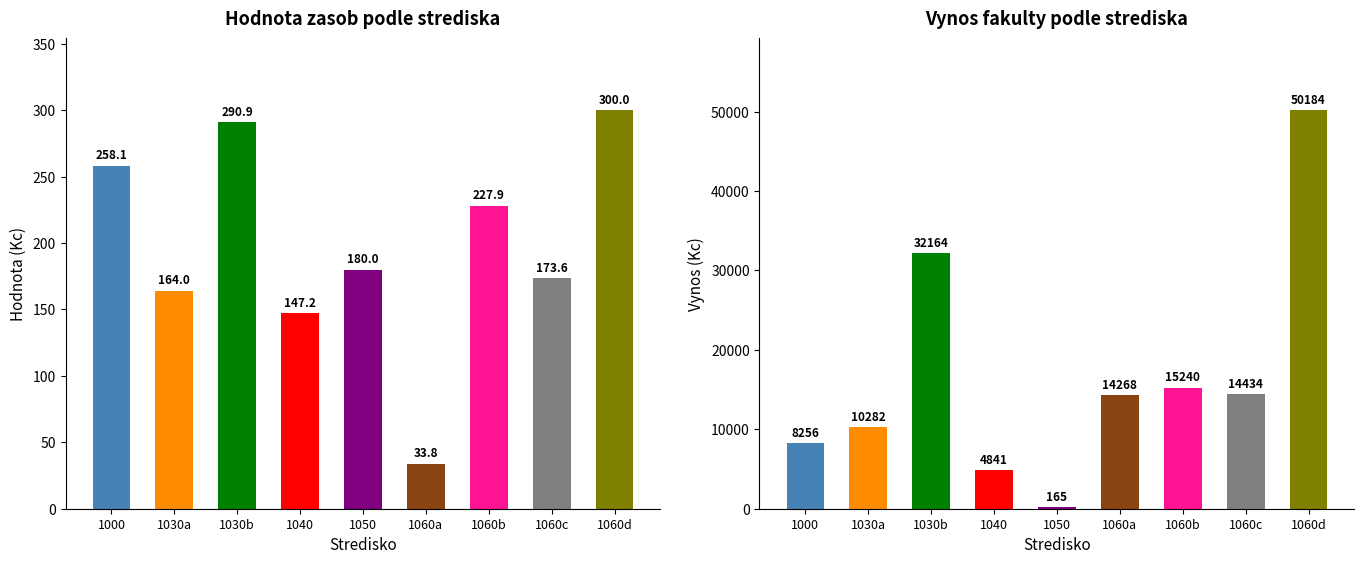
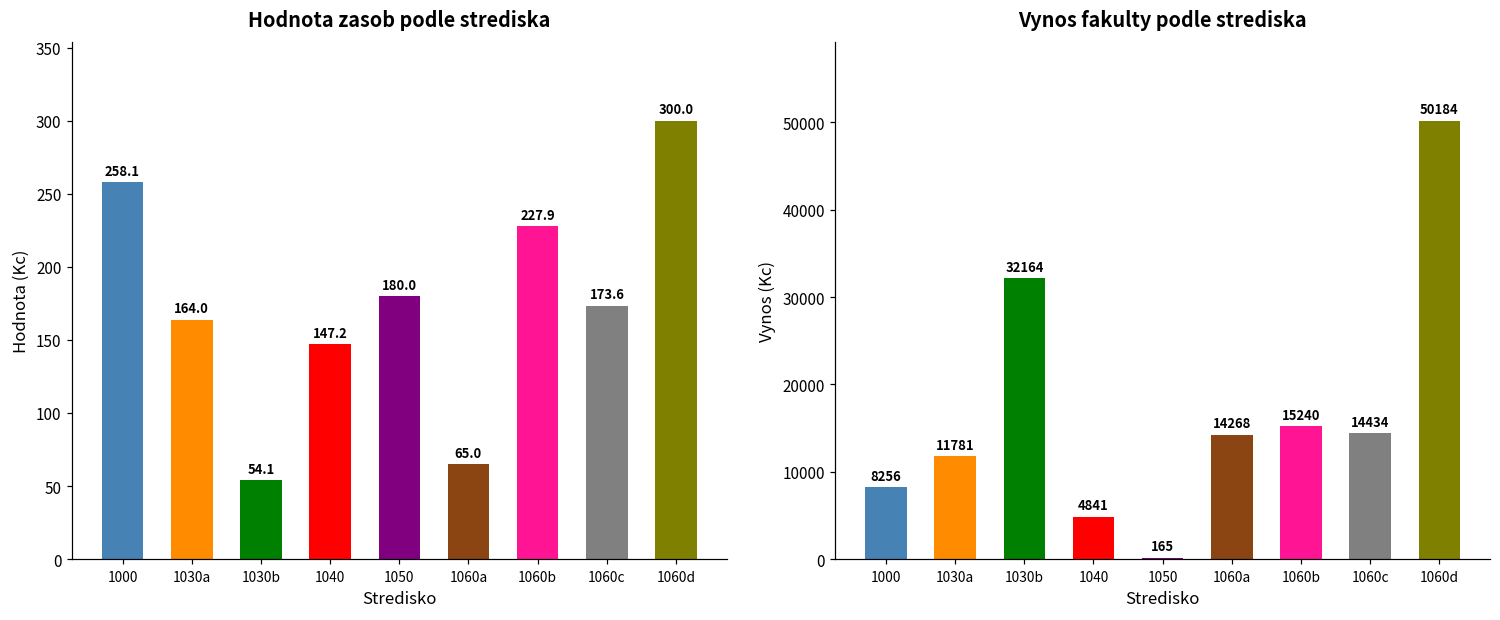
  {
    "Hodnota zasob podle strediska": {
      "1000": 258.1,
      "1030a": 164.0,
-     "1030b": 290.9,
+     "1030b": 54.1,
      "1040": 147.2,
      "1050": 180.0,
-     "1060a": 33.8,
+     "1060a": 65.0,
      "1060b": 227.9,
      "1060c": 173.6,
      "1060d": 300.0
    },
    "Vynos fakulty podle strediska": {
      "1000": 8256,
-     "1030a": 10282,
+     "1030a": 11781,
      "1030b": 32164,
      "1040": 4841,
      "1050": 165,
      "1060a": 14268,
      "1060b": 15240,
      "1060c": 14434,
      "1060d": 50184
    }
  }
